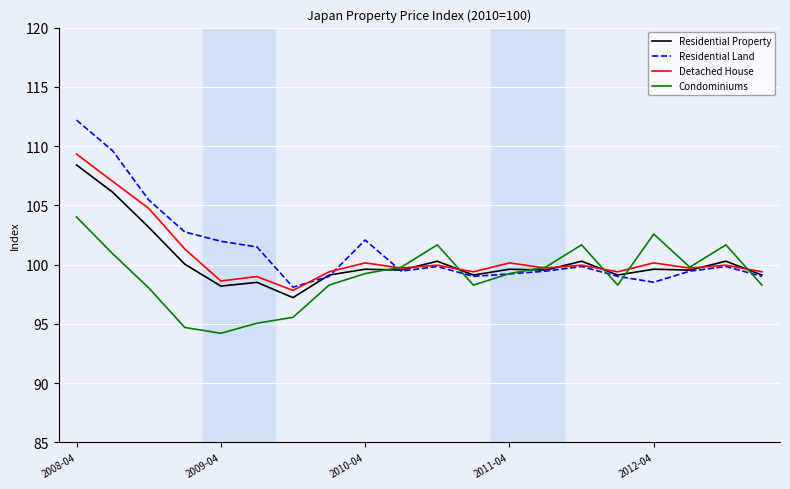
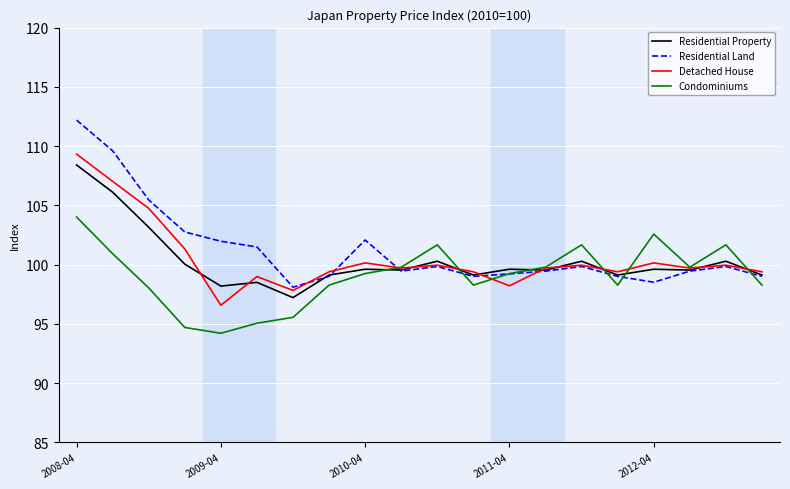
  {
    "Residential Property": {
      "2008-04": 108.4,
      "2009-04": 98.2,
      "2010-04": 99.6,
      "2011-04": 99.6,
      "2012-04": 99.6
    },
    "Residential Land": {
      "2008-04": 112.2,
      "2009-04": 102.0,
      "2010-04": 102.1,
      "2012-04": 98.5
    },
    "Detached House": {
      "2008-04": 109.3,
-     "2009-04": 98.6,
+     "2009-04": 96.6,
      "2010-04": 100.2,
-     "2011-04": 100.2,
+     "2011-04": 98.2,
      "2012-04": 100.2
    },
    "Condominiums": {
      "2008-04": 104.0,
      "2009-04": 94.2,
      "2010-04": 99.2,
      "2012-04": 102.6
    }
  }
